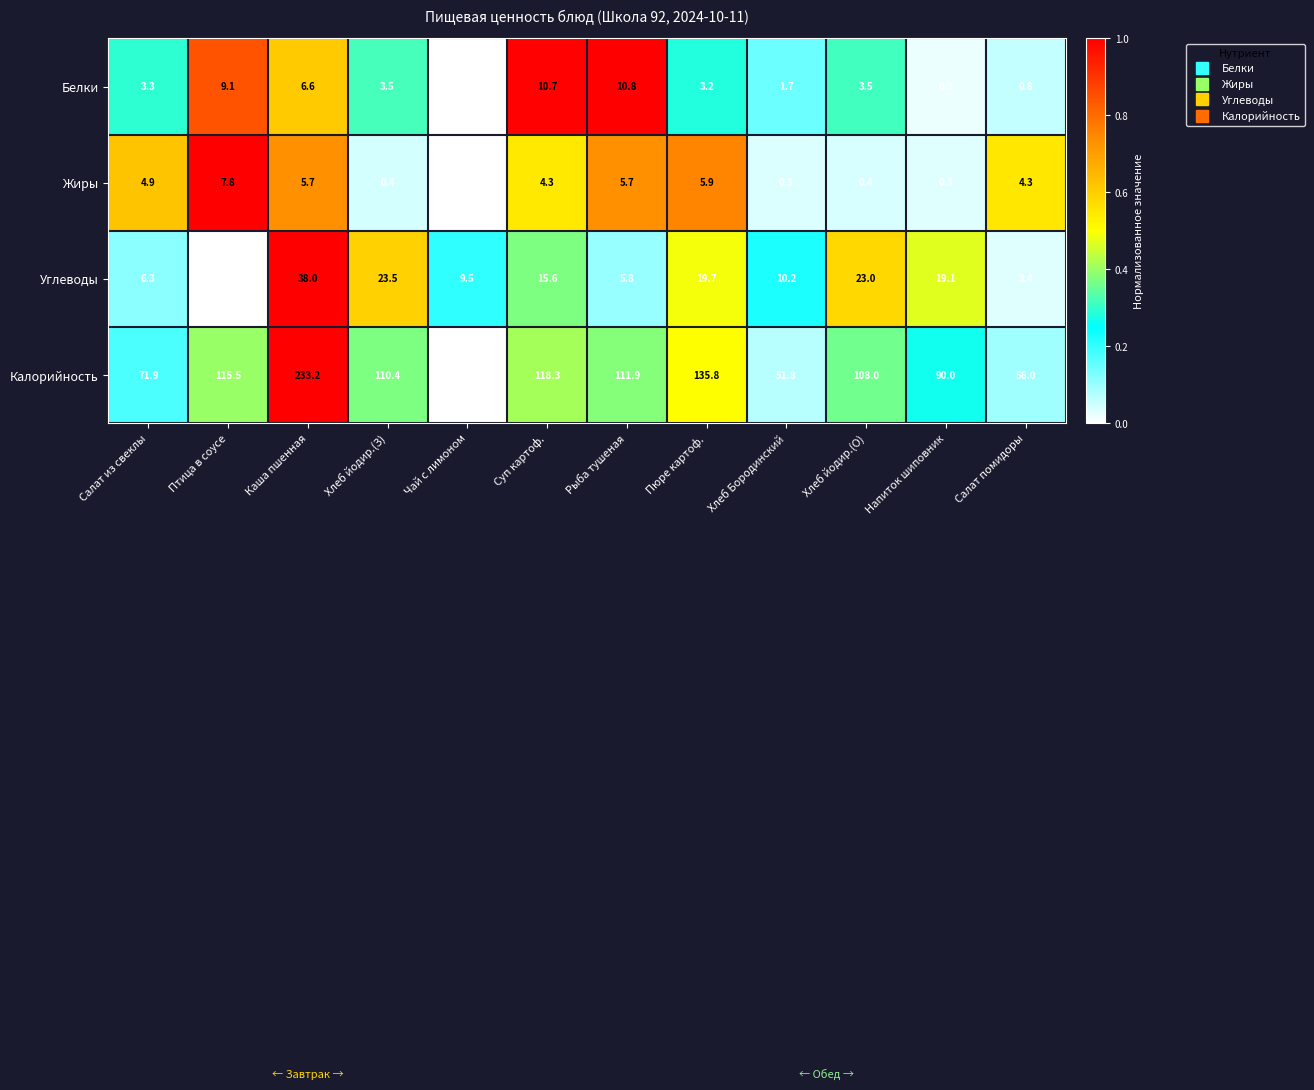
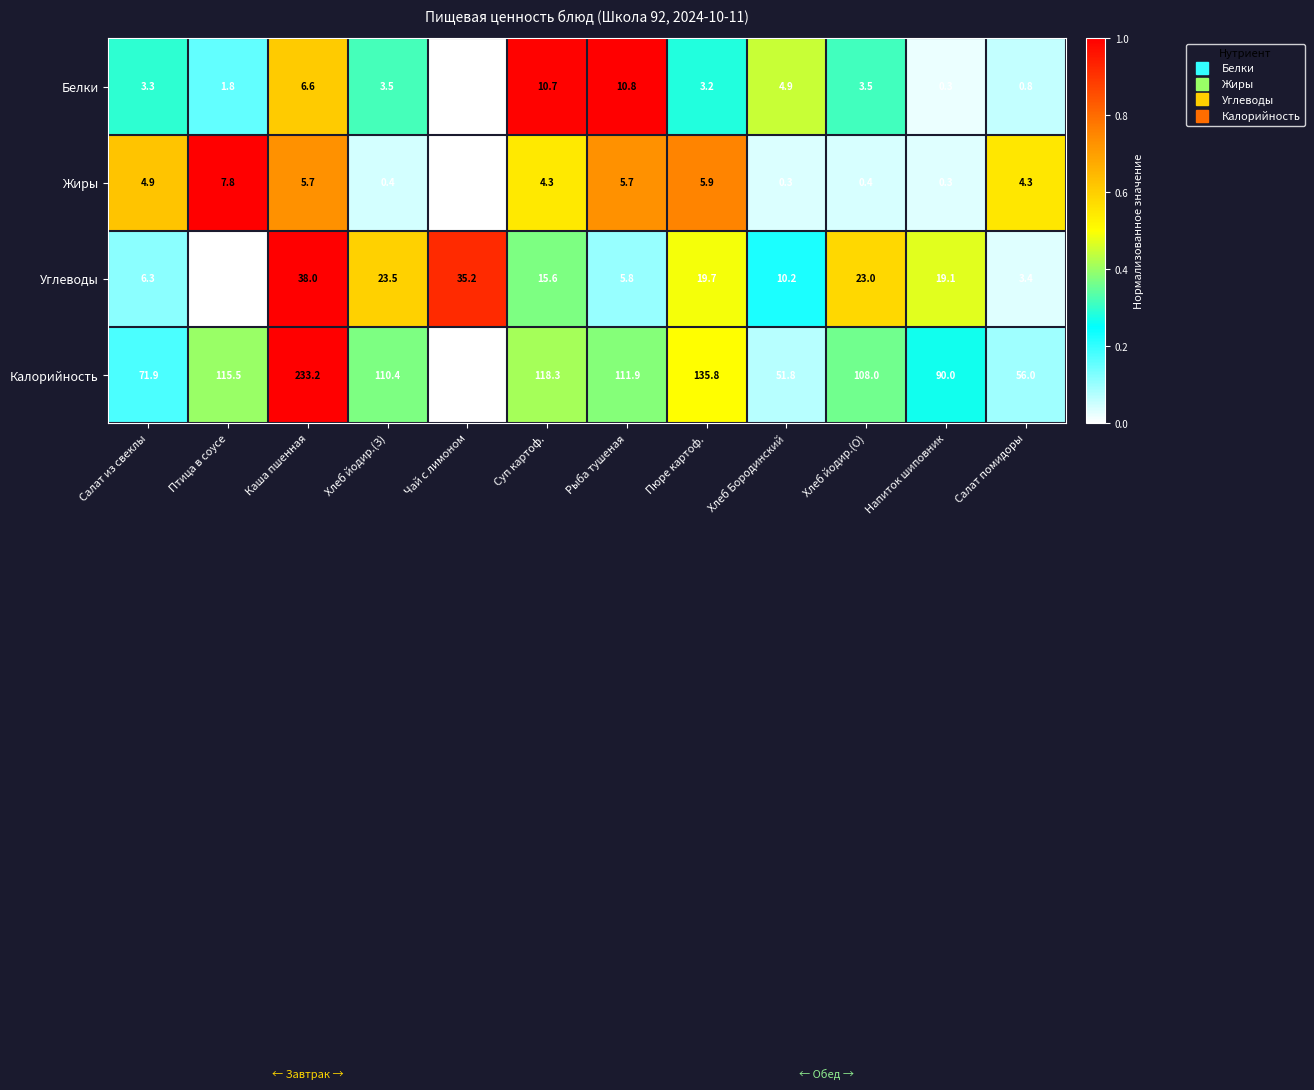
  {
    "Белки": {
      "Салат из свеклы": 3.3,
-     "Птица в соусе": 9.1,
+     "Птица в соусе": 1.8,
      "Каша пшенная": 6.6,
      "Хлеб йодир.(З)": 3.5,
      "Суп картоф.": 10.7,
      "Рыба тушеная": 10.8,
      "Пюре картоф.": 3.2,
-     "Хлеб Бородинский": 1.7,
+     "Хлеб Бородинский": 4.9,
      "Хлеб йодир.(О)": 3.5,
      "Салат помидоры": 0.8
    },
    "Жиры": {
      "Салат из свеклы": 4.9,
      "Птица в соусе": 7.8,
      "Каша пшенная": 5.7,
      "Суп картоф.": 4.3,
      "Рыба тушеная": 5.7,
      "Пюре картоф.": 5.9,
      "Салат помидоры": 4.3
    },
    "Углеводы": {
      "Салат из свеклы": 6.3,
      "Каша пшенная": 38.0,
      "Хлеб йодир.(З)": 23.5,
-     "Чай с лимоном": 9.5,
+     "Чай с лимоном": 35.2,
      "Суп картоф.": 15.6,
      "Рыба тушеная": 5.8,
      "Пюре картоф.": 19.7,
      "Хлеб Бородинский": 10.2,
      "Хлеб йодир.(О)": 23.0,
      "Напиток шиповник": 19.1
    },
    "Калорийность": {
      "Салат из свеклы": 71.9,
      "Птица в соусе": 115.5,
      "Каша пшенная": 233.2,
      "Хлеб йодир.(З)": 110.4,
      "Суп картоф.": 118.3,
      "Рыба тушеная": 111.9,
      "Пюре картоф.": 135.8,
      "Хлеб Бородинский": 51.8,
      "Хлеб йодир.(О)": 108.0,
      "Напиток шиповник": 90.0,
      "Салат помидоры": 56.0
    }
  }
